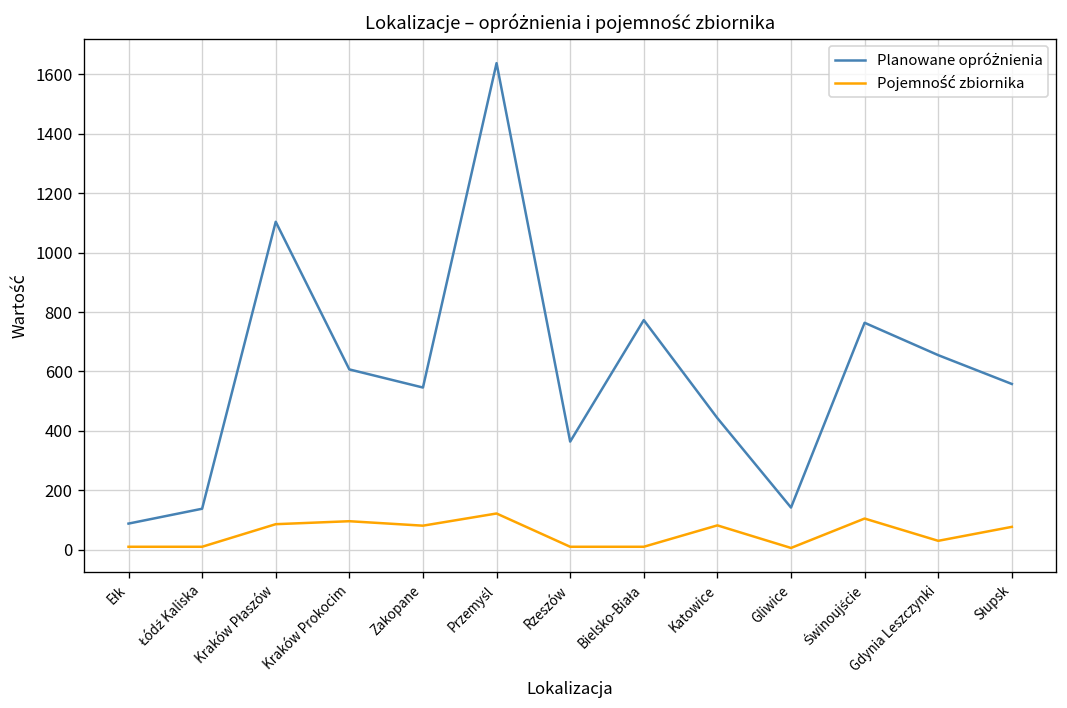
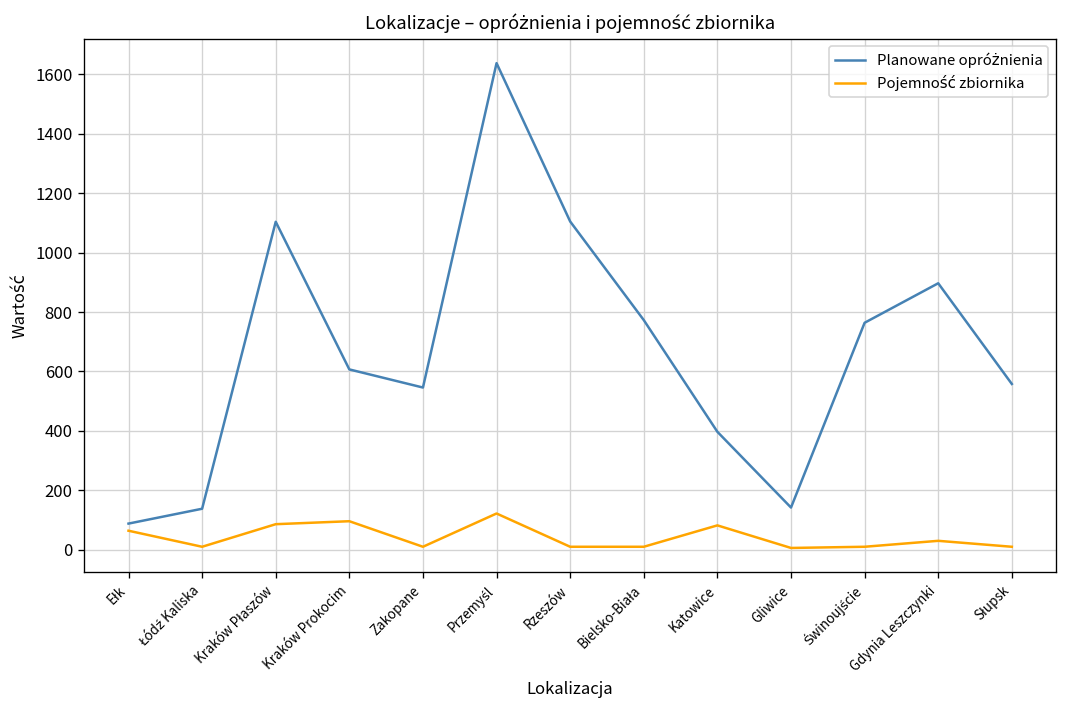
  {
    "Planowane opróżnienia": {
      "Ełk": 90,
      "Łódź Kaliska": 140,
      "Kraków Płaszów": 1100,
      "Kraków Prokocim": 610,
      "Zakopane": 550,
      "Przemyśl": 1640,
-     "Rzeszów": 360,
+     "Rzeszów": 1110,
      "Bielsko-Biała": 770,
-     "Katowice": 440,
+     "Katowice": 400,
      "Gliwice": 140,
      "Świnoujście": 760,
-     "Gdynia Leszczynki": 660,
+     "Gdynia Leszczynki": 900,
      "Słupsk": 560
    },
    "Pojemność zbiornika": {
-     "Ełk": 10,
+     "Ełk": 60,
      "Łódź Kaliska": 10,
      "Kraków Płaszów": 90,
      "Kraków Prokocim": 100,
-     "Zakopane": 80,
+     "Zakopane": 10,
      "Przemyśl": 120,
      "Rzeszów": 10,
      "Bielsko-Biała": 10,
      "Katowice": 80,
      "Gliwice": 10,
-     "Świnoujście": 110,
+     "Świnoujście": 10,
      "Gdynia Leszczynki": 30,
-     "Słupsk": 80
+     "Słupsk": 10
    }
  }
